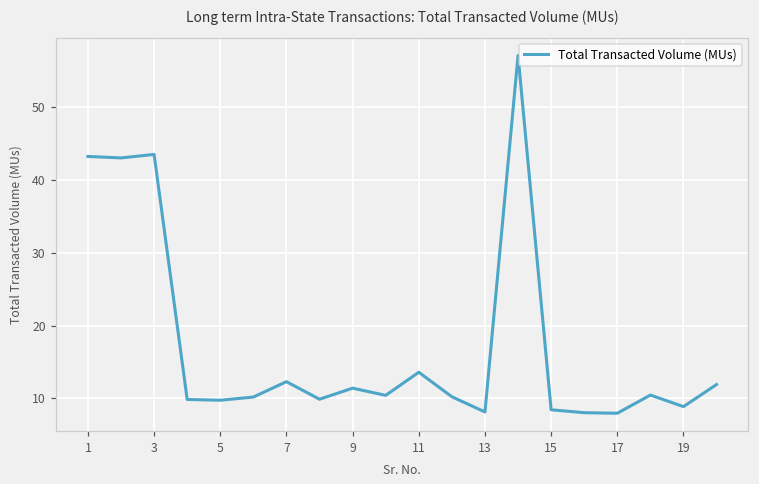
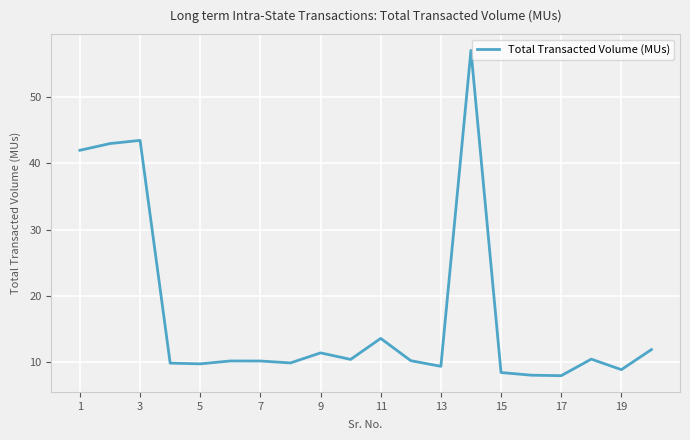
  {
-   "1": 43,
+   "1": 42,
    "3": 43,
    "5": 10,
-   "7": 12,
+   "7": 10,
    "9": 11,
    "11": 14,
-   "13": 8,
+   "13": 9,
    "15": 8,
    "17": 8,
    "19": 9
  }
